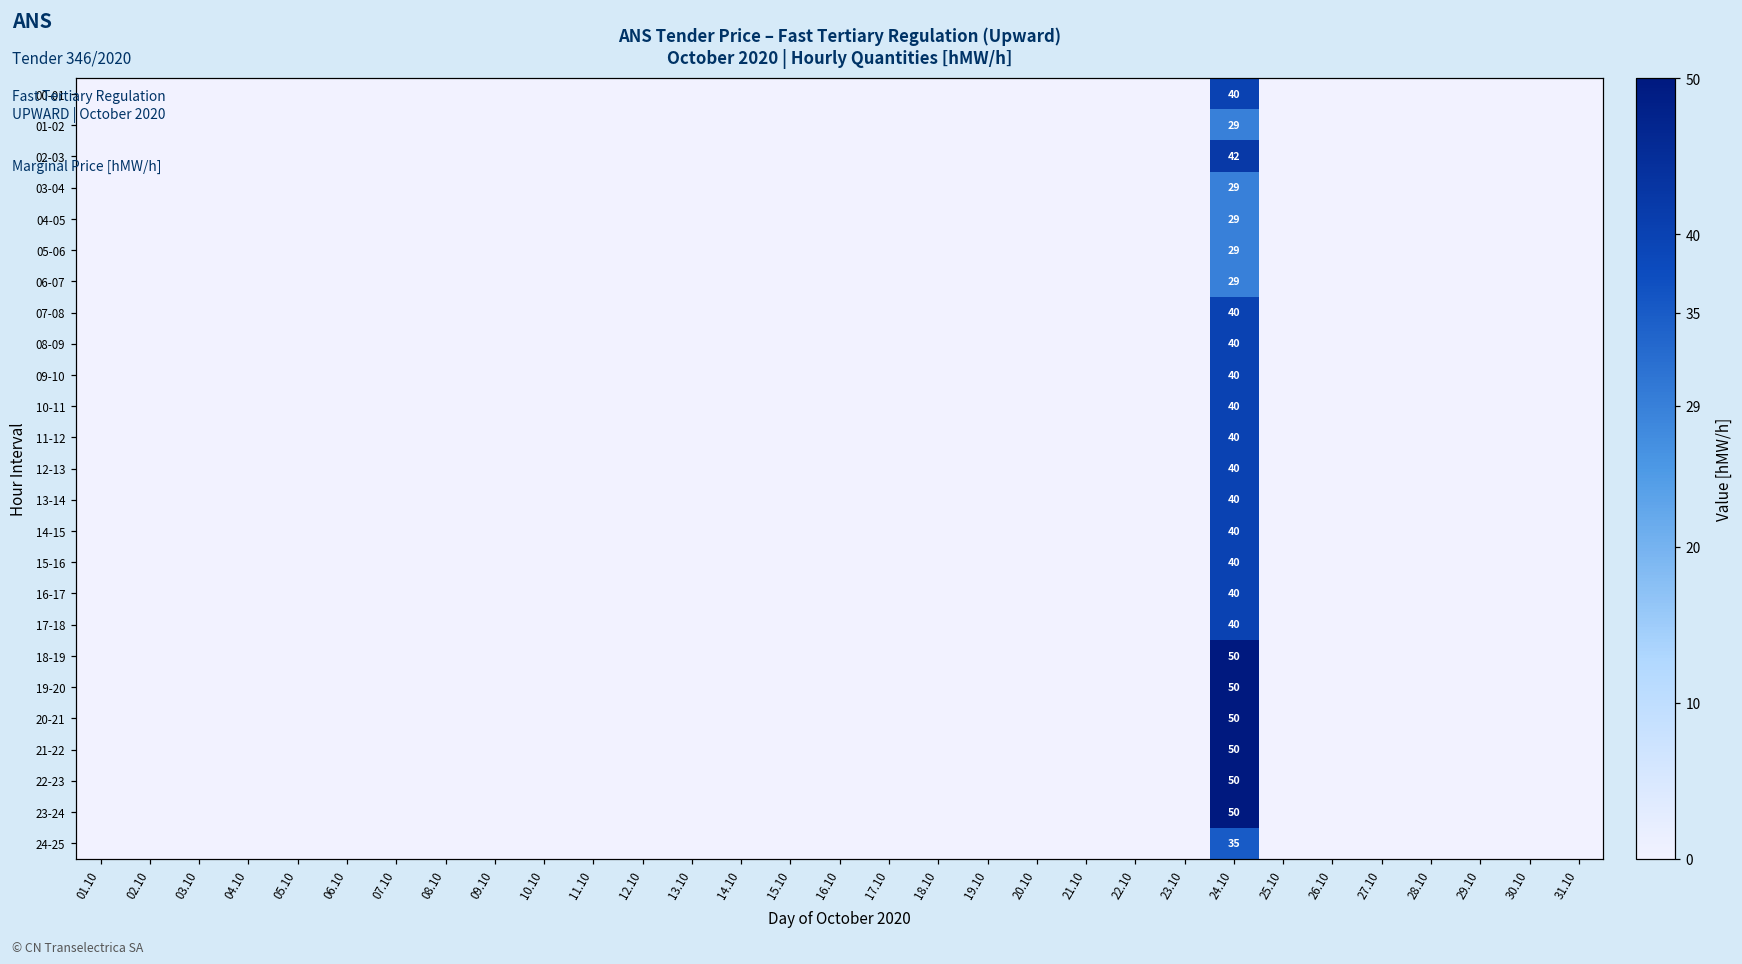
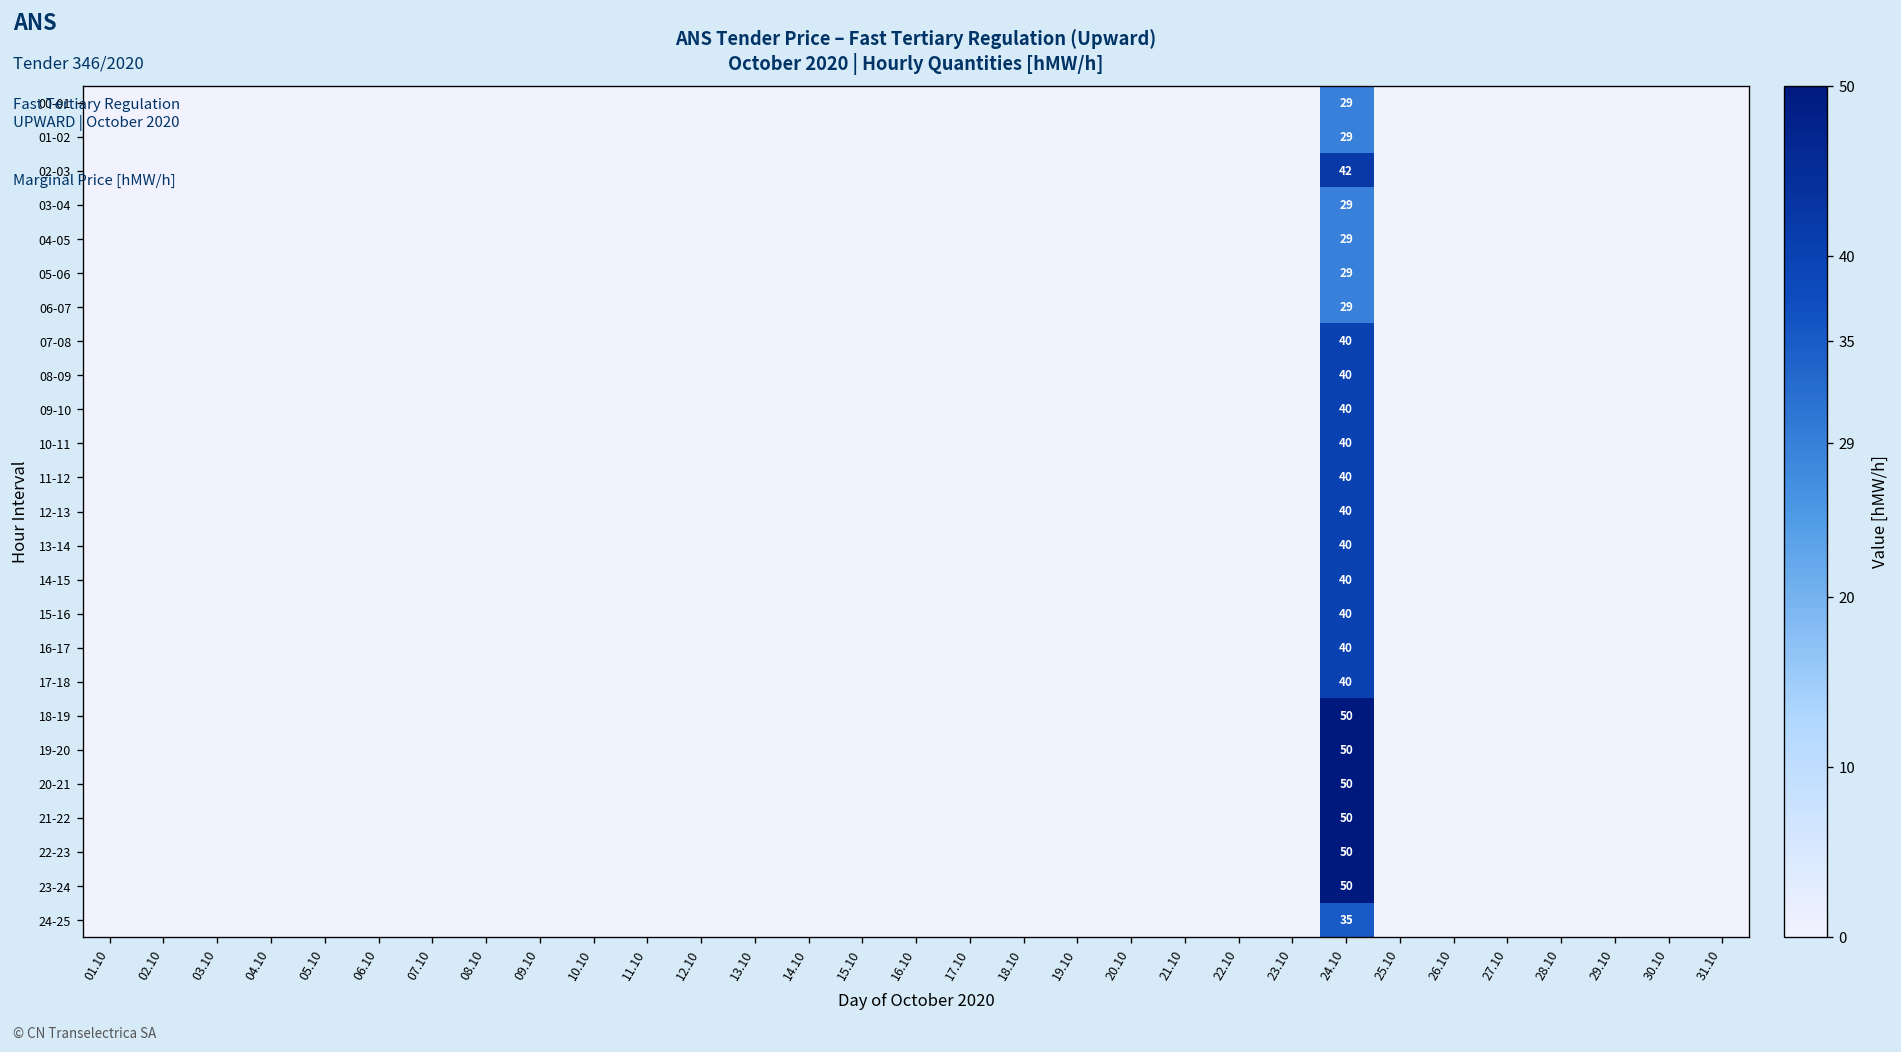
  {
    "00-01": {
-     "24.10": 40
+     "24.10": 29
    },
    "01-02": {
      "24.10": 29
    },
    "02-03": {
      "24.10": 42
    },
    "03-04": {
      "24.10": 29
    },
    "04-05": {
      "24.10": 29
    },
    "05-06": {
      "24.10": 29
    },
    "06-07": {
      "24.10": 29
    },
    "07-08": {
      "24.10": 40
    },
    "08-09": {
      "24.10": 40
    },
    "09-10": {
      "24.10": 40
    },
    "10-11": {
      "24.10": 40
    },
    "11-12": {
      "24.10": 40
    },
    "12-13": {
      "24.10": 40
    },
    "13-14": {
      "24.10": 40
    },
    "14-15": {
      "24.10": 40
    },
    "15-16": {
      "24.10": 40
    },
    "16-17": {
      "24.10": 40
    },
    "17-18": {
      "24.10": 40
    },
    "18-19": {
      "24.10": 50
    },
    "19-20": {
      "24.10": 50
    },
    "20-21": {
      "24.10": 50
    },
    "21-22": {
      "24.10": 50
    },
    "22-23": {
      "24.10": 50
    },
    "23-24": {
      "24.10": 50
    },
    "24-25": {
      "24.10": 35
    }
  }
